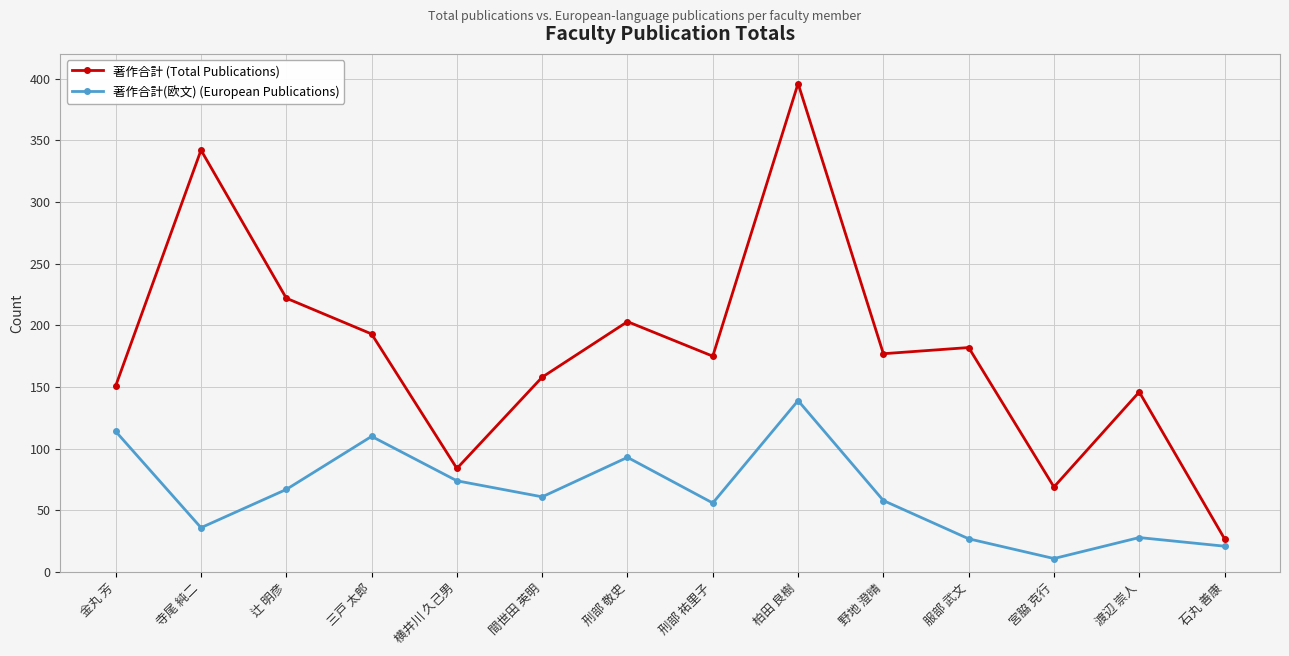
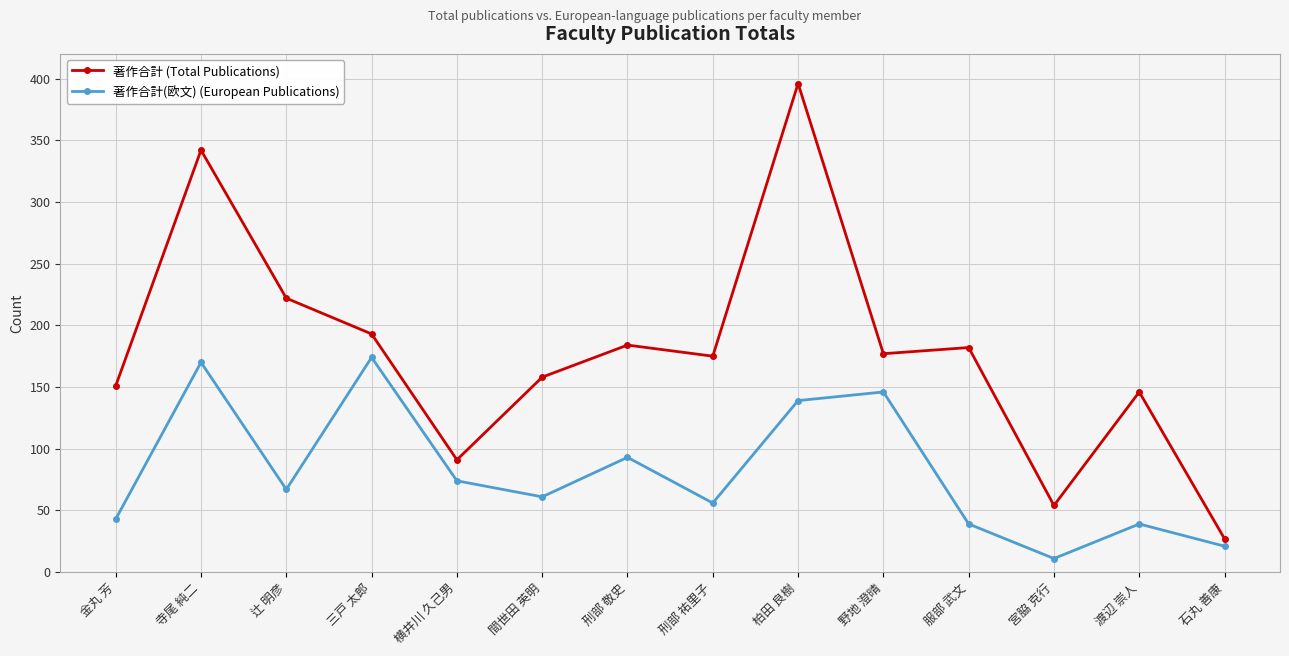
  {
    "著作合計 (Total Publications)": {
      "金丸 芳": 151,
      "寺尾 純二": 342,
      "辻 明彦": 222,
      "三戸 太郎": 193,
-     "横井川 久己男": 84,
+     "横井川 久己男": 91,
      "間世田 英明": 158,
-     "刑部 敬史": 203,
+     "刑部 敬史": 184,
      "刑部 祐里子": 175,
      "柏田 良樹": 396,
      "野地 澄晴": 177,
      "服部 武文": 182,
-     "宮脇 克行": 69,
+     "宮脇 克行": 54,
      "渡辺 崇人": 146,
      "石丸 善康": 27
    },
    "著作合計(欧文) (European Publications)": {
-     "金丸 芳": 114,
-     "寺尾 純二": 36,
+     "金丸 芳": 43,
+     "寺尾 純二": 170,
      "辻 明彦": 67,
-     "三戸 太郎": 110,
+     "三戸 太郎": 174,
      "横井川 久己男": 74,
      "間世田 英明": 61,
      "刑部 敬史": 93,
      "刑部 祐里子": 56,
      "柏田 良樹": 139,
-     "野地 澄晴": 58,
-     "服部 武文": 27,
+     "野地 澄晴": 146,
+     "服部 武文": 39,
      "宮脇 克行": 11,
-     "渡辺 崇人": 28,
+     "渡辺 崇人": 39,
      "石丸 善康": 21
    }
  }
